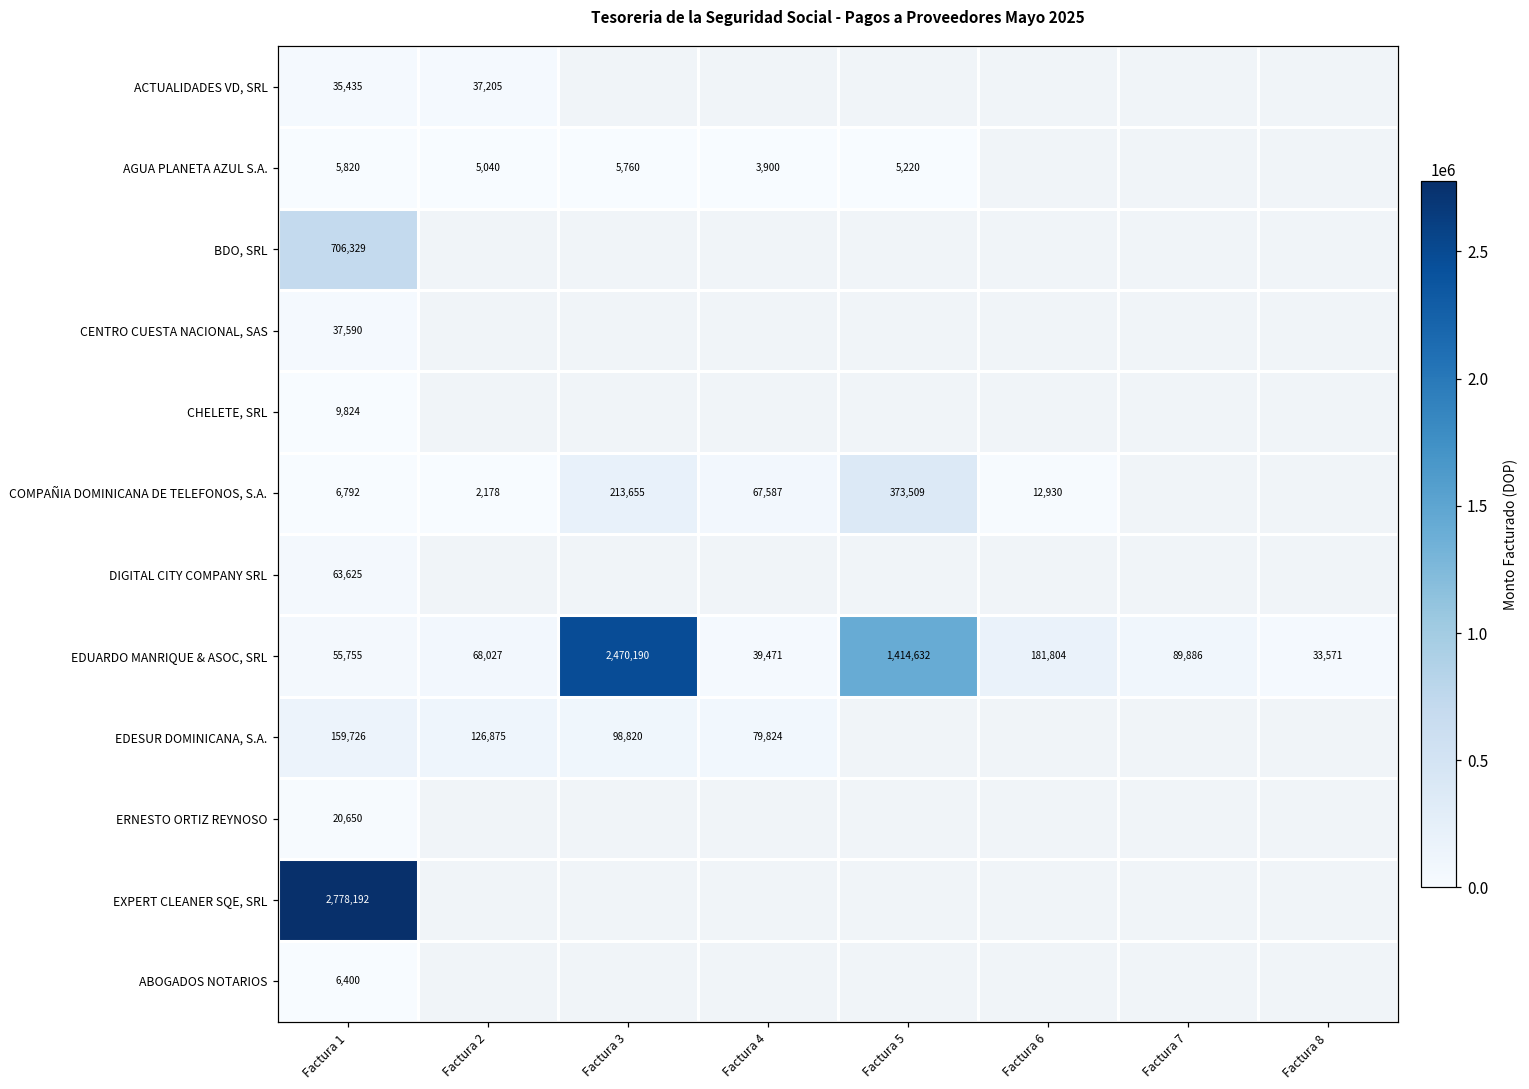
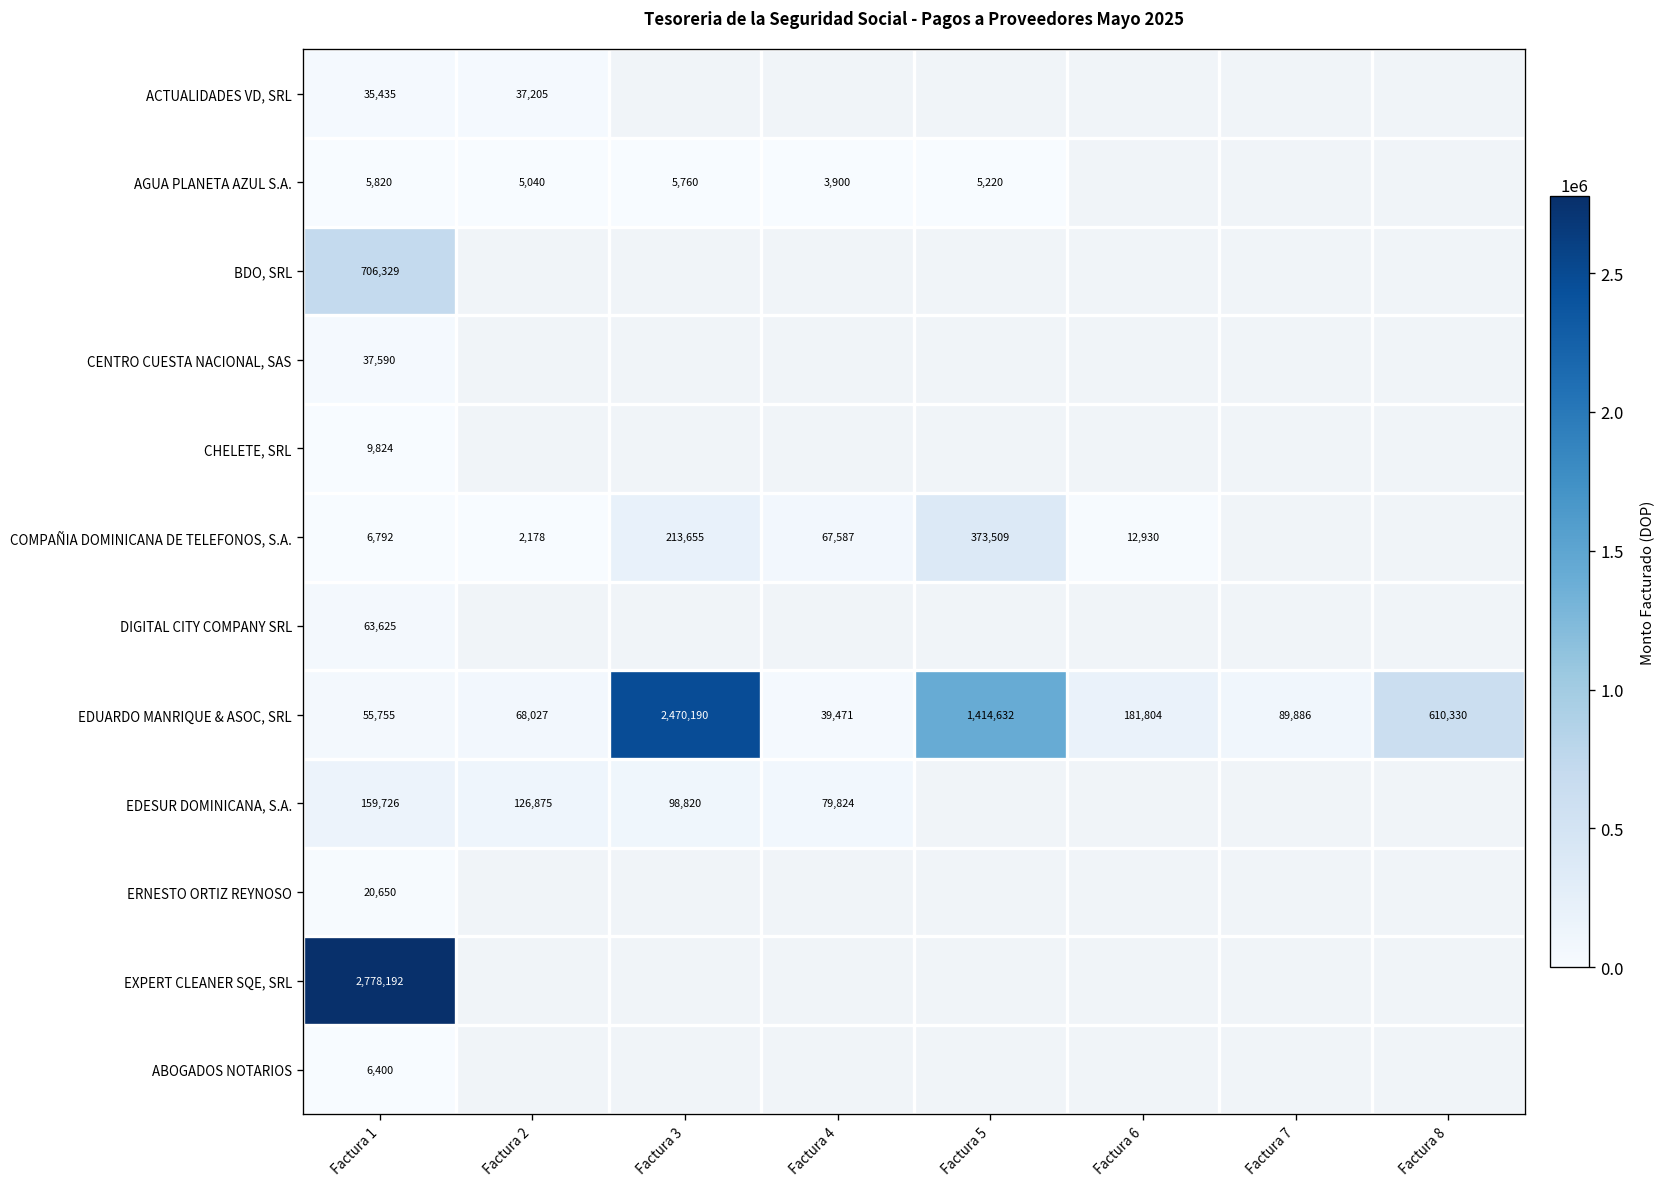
  {
    "ACTUALIDADES VD, SRL": {
      "Factura 1": "35,435",
      "Factura 2": "37,205"
    },
    "AGUA PLANETA AZUL S.A.": {
      "Factura 1": "5,820",
      "Factura 2": "5,040",
      "Factura 3": "5,760",
      "Factura 4": "3,900",
      "Factura 5": "5,220"
    },
    "BDO, SRL": {
      "Factura 1": "706,329"
    },
    "CENTRO CUESTA NACIONAL, SAS": {
      "Factura 1": "37,590"
    },
    "CHELETE, SRL": {
      "Factura 1": "9,824"
    },
    "COMPAÑIA DOMINICANA DE TELEFONOS, S.A.": {
      "Factura 1": "6,792",
      "Factura 2": "2,178",
      "Factura 3": "213,655",
      "Factura 4": "67,587",
      "Factura 5": "373,509",
      "Factura 6": "12,930"
    },
    "DIGITAL CITY COMPANY SRL": {
      "Factura 1": "63,625"
    },
    "EDUARDO MANRIQUE & ASOC, SRL": {
      "Factura 1": "55,755",
      "Factura 2": "68,027",
      "Factura 3": "2,470,190",
      "Factura 4": "39,471",
      "Factura 5": "1,414,632",
      "Factura 6": "181,804",
      "Factura 7": "89,886",
-     "Factura 8": "33,571"
+     "Factura 8": "610,330"
    },
    "EDESUR DOMINICANA, S.A.": {
      "Factura 1": "159,726",
      "Factura 2": "126,875",
      "Factura 3": "98,820",
      "Factura 4": "79,824"
    },
    "ERNESTO ORTIZ REYNOSO": {
      "Factura 1": "20,650"
    },
    "EXPERT CLEANER SQE, SRL": {
      "Factura 1": "2,778,192"
    },
    "ABOGADOS NOTARIOS": {
      "Factura 1": "6,400"
    }
  }
